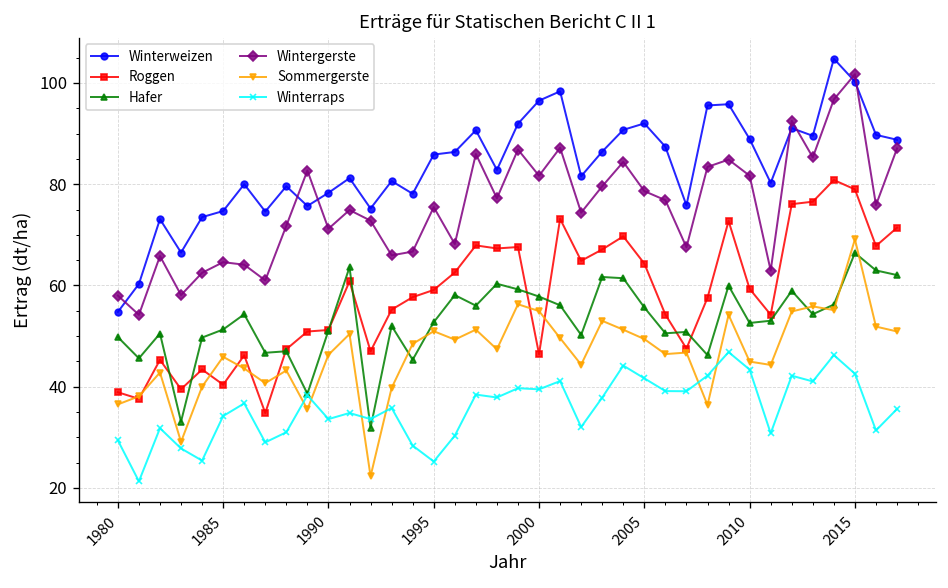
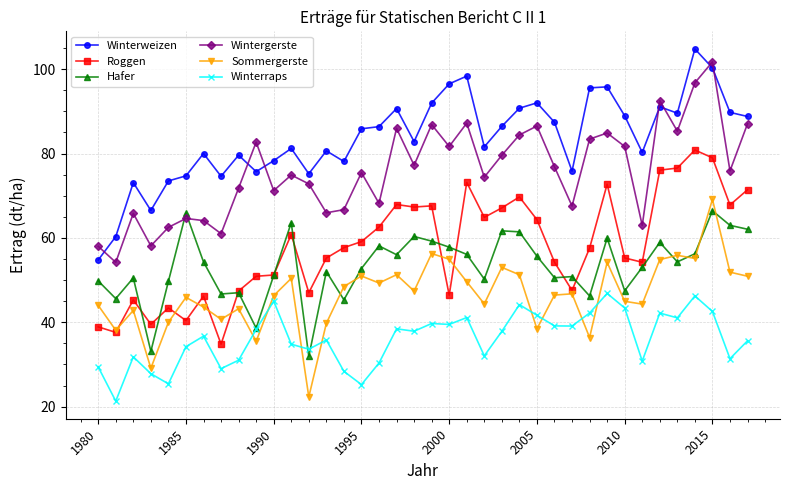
  {
    "Winterweizen": {
      "1980": 55,
      "1985": 75,
      "1990": 78,
      "1995": 86,
      "2000": 97,
      "2005": 92,
      "2010": 89,
      "2015": 100
    },
    "Roggen": {
      "1980": 39,
      "1985": 40,
      "1995": 59,
      "2000": 46,
      "2005": 64,
-     "2010": 59,
+     "2010": 55,
      "2015": 79
    },
    "Hafer": {
      "1980": 50,
-     "1985": 51,
+     "1985": 66,
      "1995": 53,
      "2000": 58,
      "2005": 56,
-     "2010": 53,
+     "2010": 47,
      "2015": 66
    },
    "Wintergerste": {
      "1980": 58,
      "1985": 65,
      "1990": 71,
      "1995": 75,
      "2000": 82,
-     "2005": 79,
+     "2005": 87,
      "2010": 82,
      "2015": 102
    },
    "Sommergerste": {
-     "1980": 37,
+     "1980": 44,
      "1985": 46,
      "1990": 46,
      "1995": 51,
      "2000": 55,
-     "2005": 49,
+     "2005": 38,
      "2010": 45,
      "2015": 69
    },
    "Winterraps": {
      "1980": 29,
      "1985": 34,
-     "1990": 34,
+     "1990": 45,
      "1995": 25,
      "2000": 39,
      "2005": 42,
      "2010": 43,
      "2015": 43
    }
  }
